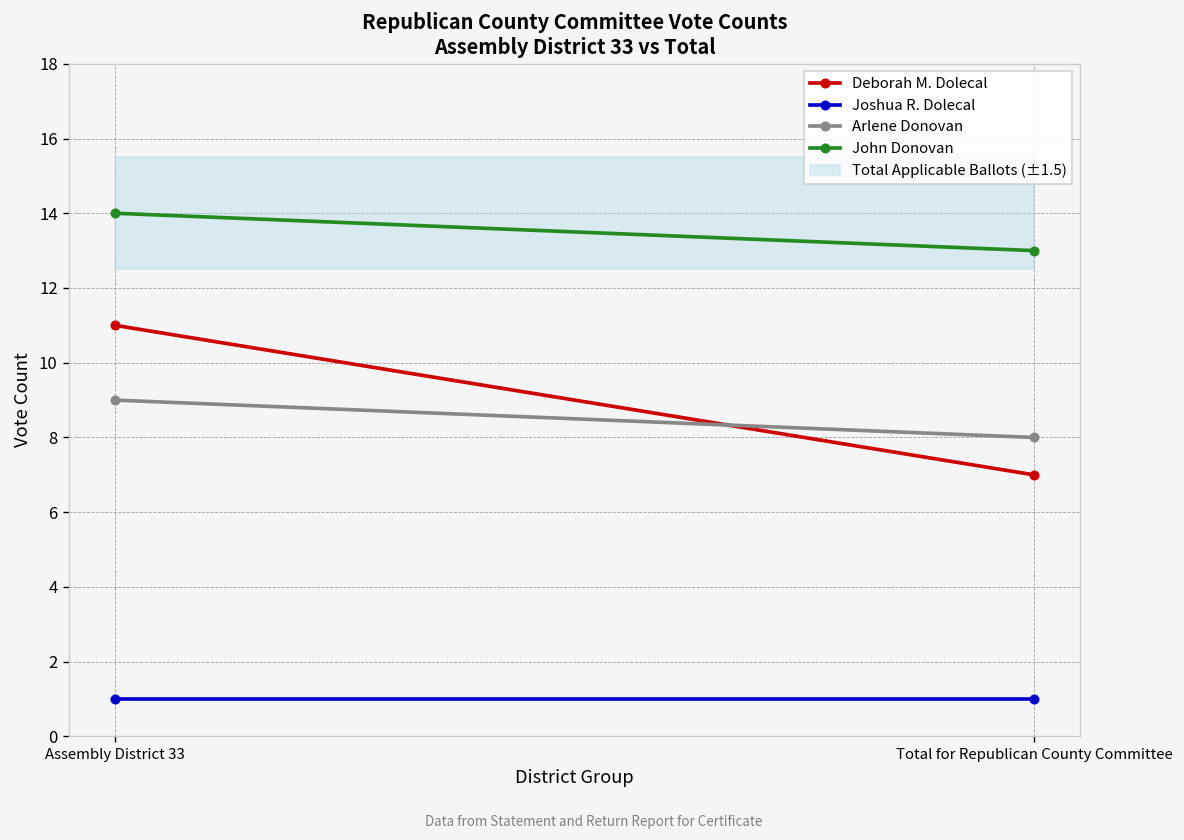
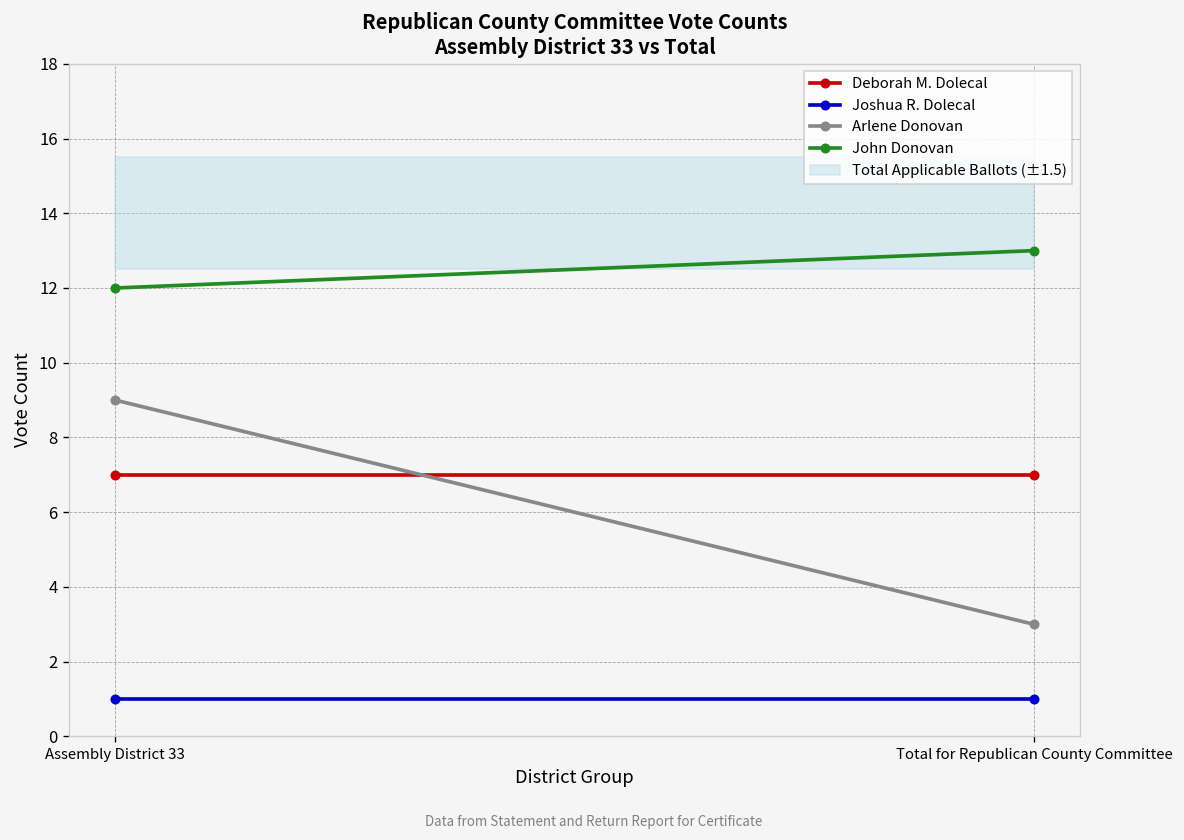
  {
    "Deborah M. Dolecal": {
-     "Assembly District 33": 11,
+     "Assembly District 33": 7,
      "Total for Republican County Committee": 7
    },
    "Total Applicable Ballots (±1.5)": {
      "Assembly District 33": 15.5
    },
    "Joshua R. Dolecal": {
      "Assembly District 33": 1,
      "Total for Republican County Committee": 1
    },
    "Arlene Donovan": {
      "Assembly District 33": 9,
-     "Total for Republican County Committee": 8
+     "Total for Republican County Committee": 3
    },
    "John Donovan": {
-     "Assembly District 33": 14,
+     "Assembly District 33": 12,
      "Total for Republican County Committee": 13
    }
  }
